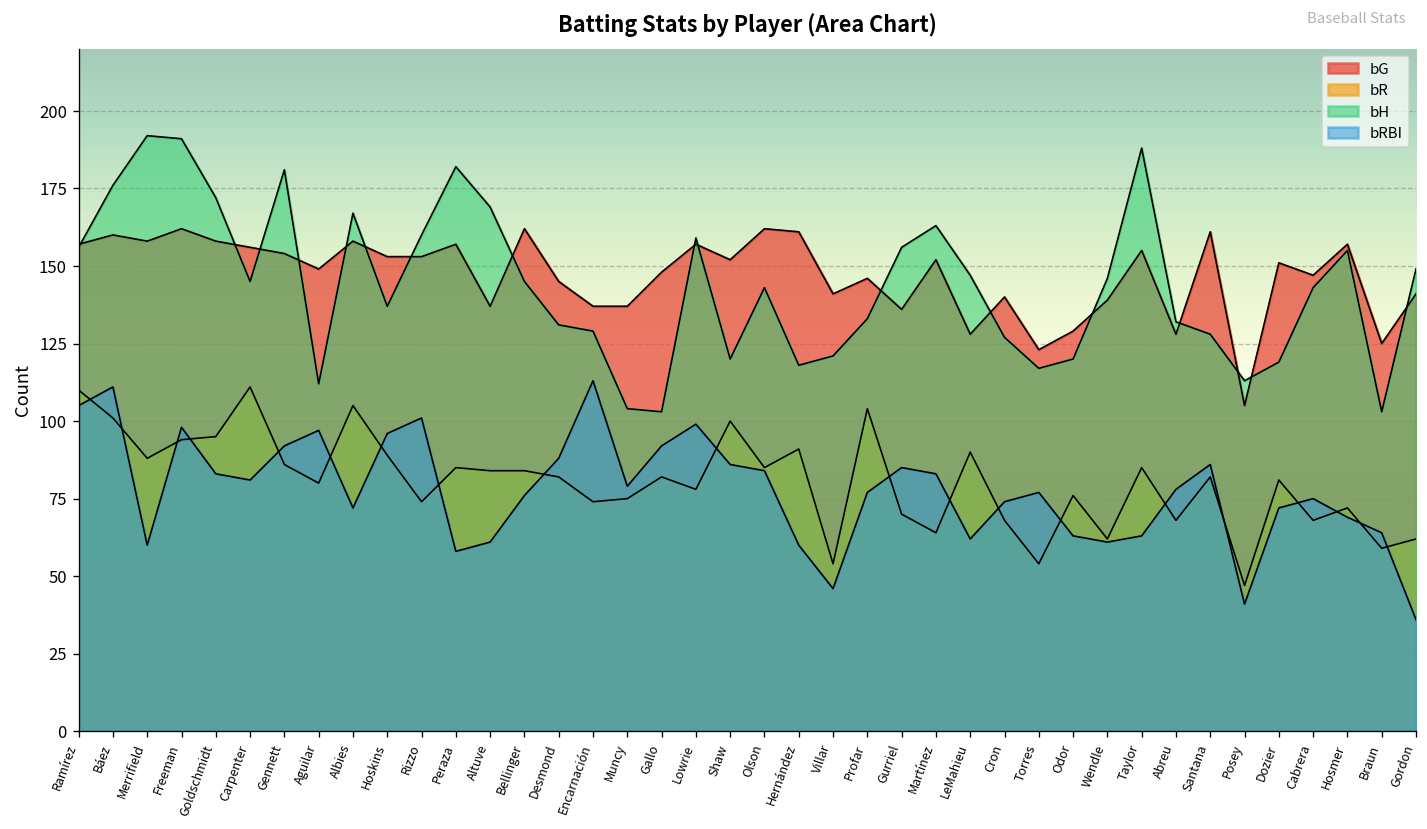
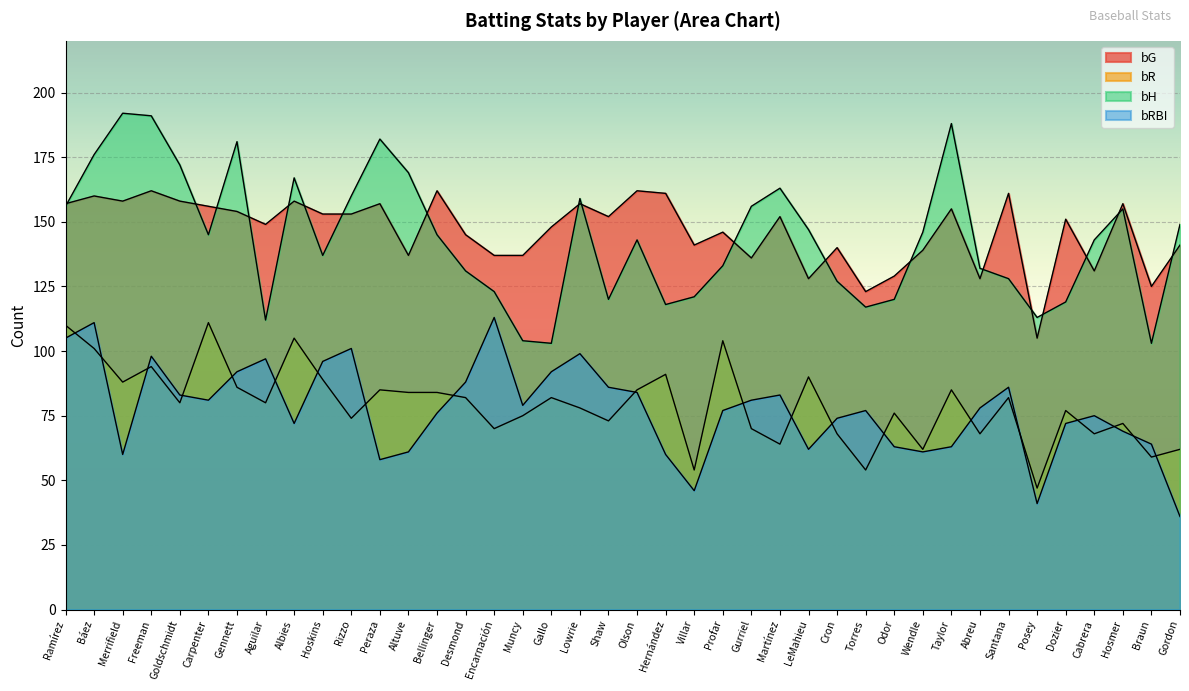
  {
    "bG": {
      "Ramírez": 157,
      "Báez": 160,
      "Merrifield": 158,
      "Freeman": 162,
      "Goldschmidt": 158,
      "Carpenter": 156,
      "Gennett": 154,
      "Aguilar": 149,
      "Albies": 158,
      "Hoskins": 153,
      "Rizzo": 153,
      "Peraza": 157,
      "Altuve": 137,
      "Bellinger": 162,
      "Desmond": 145,
      "Encarnación": 137,
      "Muncy": 137,
      "Gallo": 148,
      "Lowrie": 157,
      "Shaw": 152,
      "Olson": 162,
      "Hernández": 161,
      "Villar": 141,
      "Profar": 146,
      "Gurriel": 136,
      "Martínez": 152,
      "LeMahieu": 128,
      "Cron": 140,
      "Torres": 123,
      "Odor": 129,
      "Wendle": 139,
      "Taylor": 155,
      "Abreu": 128,
      "Santana": 161,
      "Posey": 105,
      "Dozier": 151,
-     "Cabrera": 147,
+     "Cabrera": 131,
      "Hosmer": 157,
      "Braun": 125,
      "Gordon": 141
    },
    "bR": {
      "Ramírez": 110,
      "Báez": 101,
      "Merrifield": 88,
      "Freeman": 94,
-     "Goldschmidt": 95,
+     "Goldschmidt": 80,
      "Carpenter": 111,
      "Gennett": 86,
      "Aguilar": 80,
      "Albies": 105,
      "Hoskins": 89,
      "Rizzo": 74,
      "Peraza": 85,
      "Altuve": 84,
      "Bellinger": 84,
      "Desmond": 82,
-     "Encarnación": 74,
+     "Encarnación": 70,
      "Muncy": 75,
      "Gallo": 82,
      "Lowrie": 78,
-     "Shaw": 100,
+     "Shaw": 73,
      "Hernández": 91,
      "Villar": 54,
      "Profar": 104,
      "Gurriel": 70,
      "Martínez": 64,
      "LeMahieu": 90,
      "Cron": 68,
      "Torres": 54,
      "Odor": 76,
      "Wendle": 62,
      "Taylor": 85,
      "Abreu": 68,
      "Santana": 82,
      "Posey": 47,
-     "Dozier": 81,
+     "Dozier": 77,
      "Cabrera": 68,
      "Hosmer": 72,
      "Braun": 59,
      "Gordon": 62
    },
    "bH": {
      "Ramírez": 156,
      "Báez": 176,
      "Merrifield": 192,
      "Freeman": 191,
      "Goldschmidt": 172,
      "Carpenter": 145,
      "Gennett": 181,
      "Aguilar": 112,
      "Albies": 167,
      "Hoskins": 137,
      "Rizzo": 160,
      "Peraza": 182,
      "Altuve": 169,
      "Bellinger": 145,
      "Desmond": 131,
-     "Encarnación": 129,
+     "Encarnación": 123,
      "Muncy": 104,
      "Gallo": 103,
      "Lowrie": 159,
      "Shaw": 120,
      "Olson": 143,
      "Hernández": 118,
      "Villar": 121,
      "Profar": 133,
      "Gurriel": 156,
      "Martínez": 163,
      "LeMahieu": 147,
      "Cron": 127,
      "Torres": 117,
      "Odor": 120,
      "Wendle": 146,
      "Taylor": 188,
      "Abreu": 132,
      "Santana": 128,
      "Posey": 113,
      "Dozier": 119,
      "Cabrera": 143,
      "Hosmer": 155,
      "Braun": 103,
      "Gordon": 149
    },
    "bRBI": {
      "Ramírez": 105,
      "Báez": 111,
      "Merrifield": 60,
      "Freeman": 98,
      "Goldschmidt": 83,
      "Carpenter": 81,
      "Gennett": 92,
      "Aguilar": 97,
      "Albies": 72,
      "Hoskins": 96,
      "Rizzo": 101,
      "Peraza": 58,
      "Altuve": 61,
      "Bellinger": 76,
      "Desmond": 88,
      "Encarnación": 113,
      "Muncy": 79,
      "Gallo": 92,
      "Lowrie": 99,
      "Shaw": 86,
      "Hernández": 60,
      "Villar": 46,
      "Profar": 77,
-     "Gurriel": 85,
+     "Gurriel": 81,
      "Martínez": 83,
      "LeMahieu": 62,
      "Cron": 74,
      "Torres": 77,
      "Odor": 63,
      "Wendle": 61,
      "Taylor": 63,
      "Abreu": 78,
      "Santana": 86,
      "Posey": 41,
      "Dozier": 72,
      "Cabrera": 75,
      "Hosmer": 69,
      "Braun": 64,
      "Gordon": 36
    }
  }
